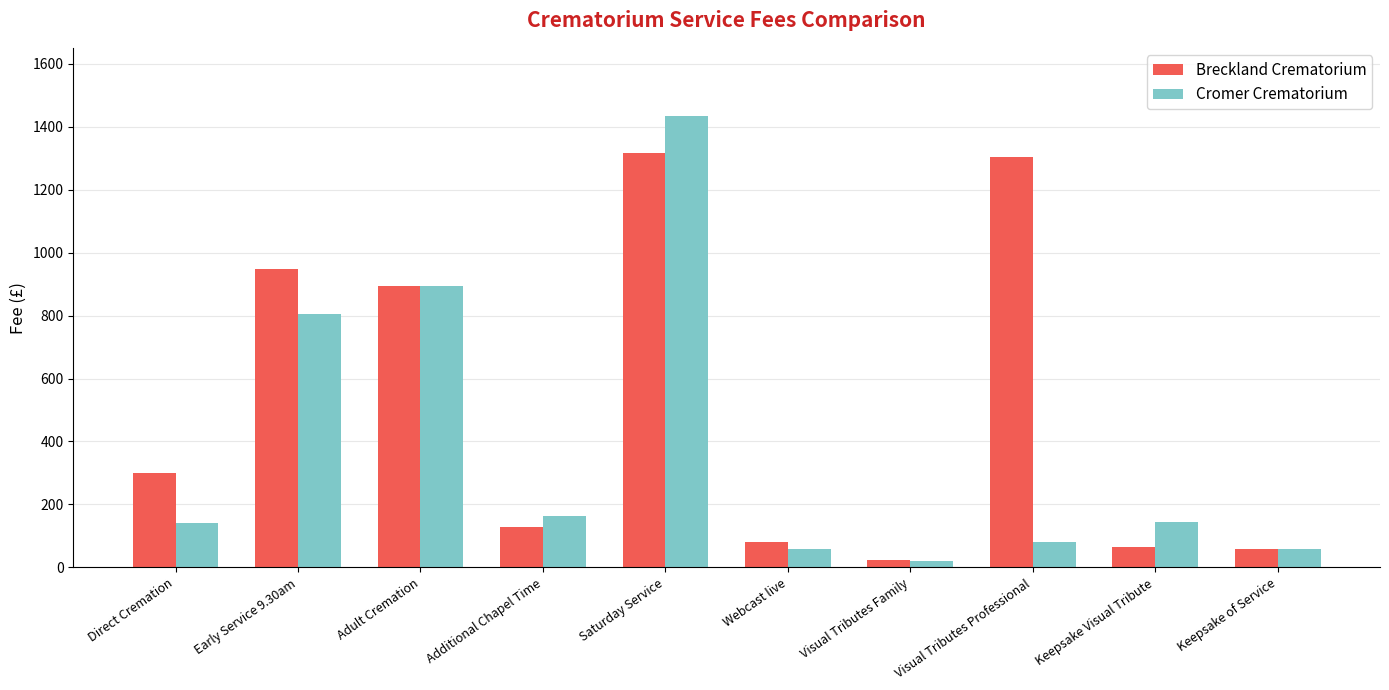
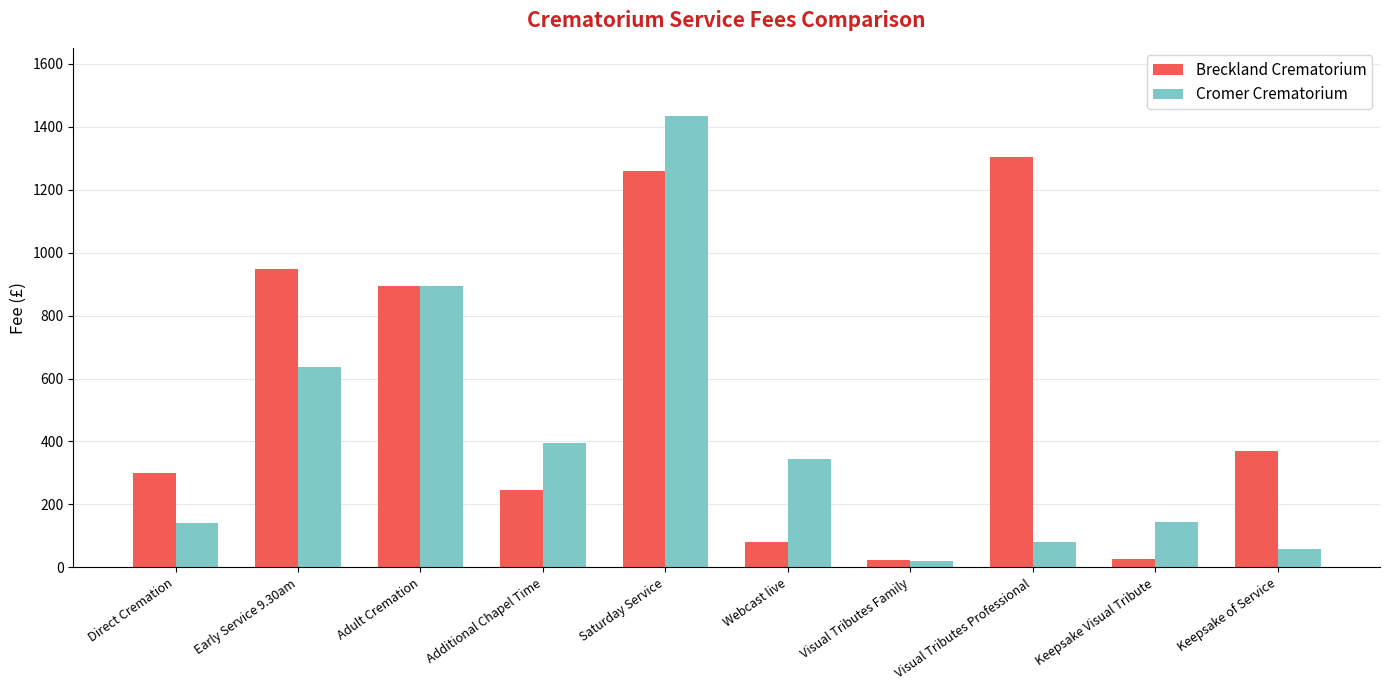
  {
    "Breckland Crematorium": {
      "Direct Cremation": 300,
      "Early Service 9.30am": 950,
      "Adult Cremation": 900,
-     "Additional Chapel Time": 130,
-     "Saturday Service": 1320,
+     "Additional Chapel Time": 250,
+     "Saturday Service": 1260,
      "Webcast live": 80,
      "Visual Tributes Family": 20,
      "Visual Tributes Professional": 1300,
-     "Keepsake Visual Tribute": 70,
-     "Keepsake of Service": 60
+     "Keepsake Visual Tribute": 30,
+     "Keepsake of Service": 370
    },
    "Cromer Crematorium": {
      "Direct Cremation": 140,
-     "Early Service 9.30am": 810,
+     "Early Service 9.30am": 640,
      "Adult Cremation": 890,
-     "Additional Chapel Time": 160,
+     "Additional Chapel Time": 400,
      "Saturday Service": 1440,
-     "Webcast live": 60,
+     "Webcast live": 340,
      "Visual Tributes Family": 20,
      "Visual Tributes Professional": 80,
      "Keepsake Visual Tribute": 140,
      "Keepsake of Service": 60
    }
  }
